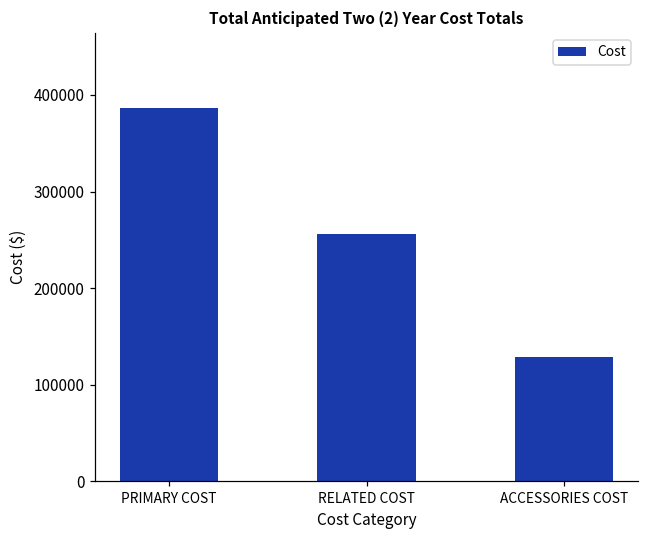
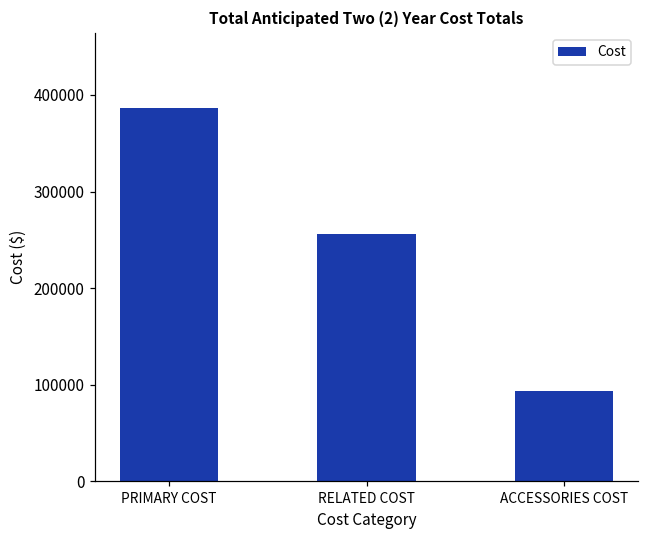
  {
    "PRIMARY COST": 390000,
    "RELATED COST": 260000,
-   "ACCESSORIES COST": 130000
+   "ACCESSORIES COST": 90000
  }
